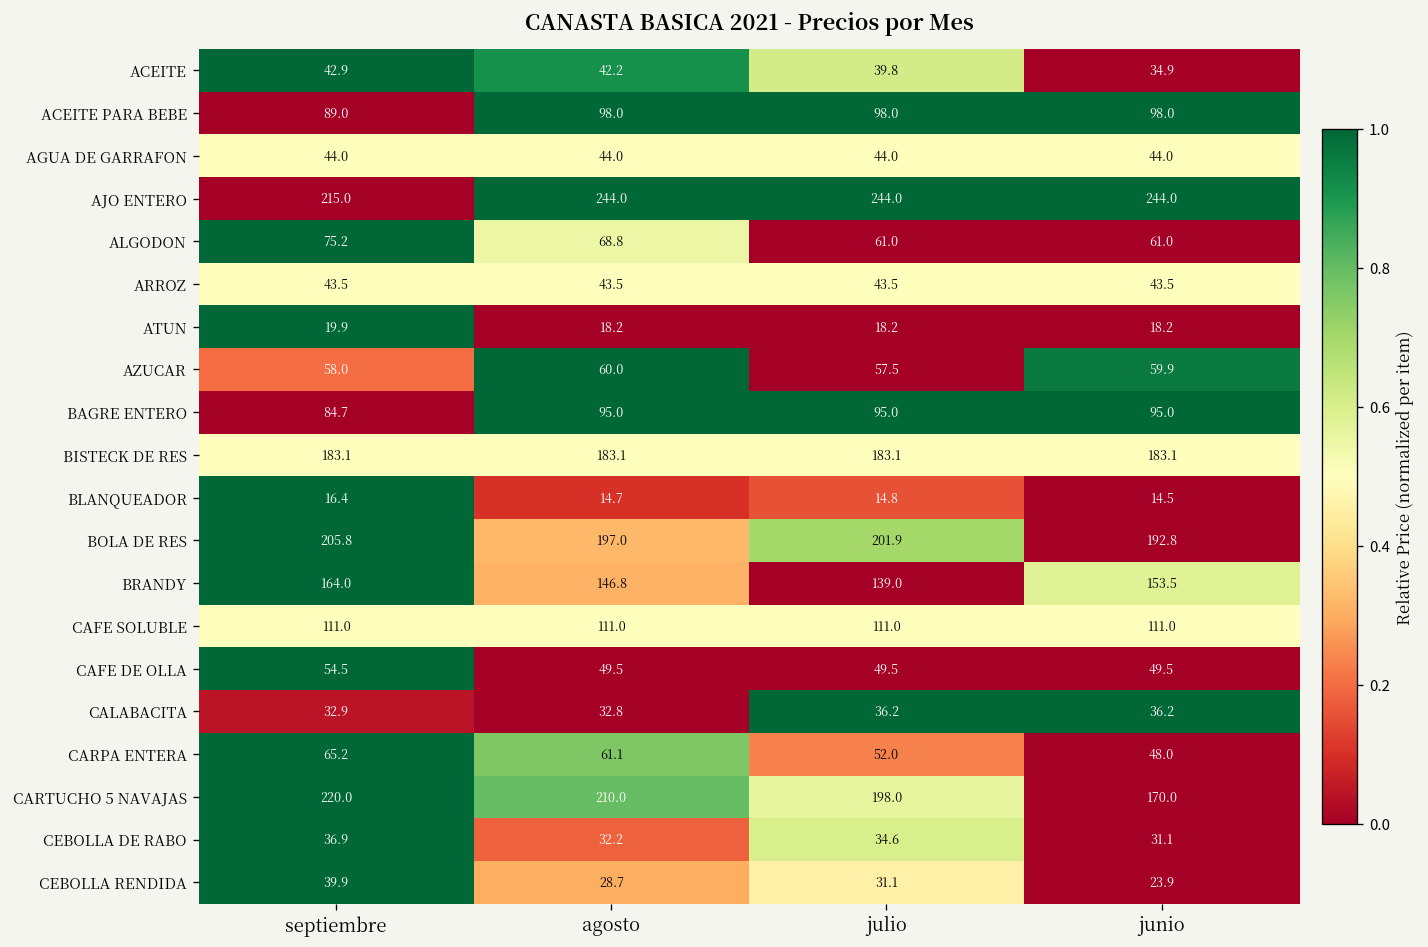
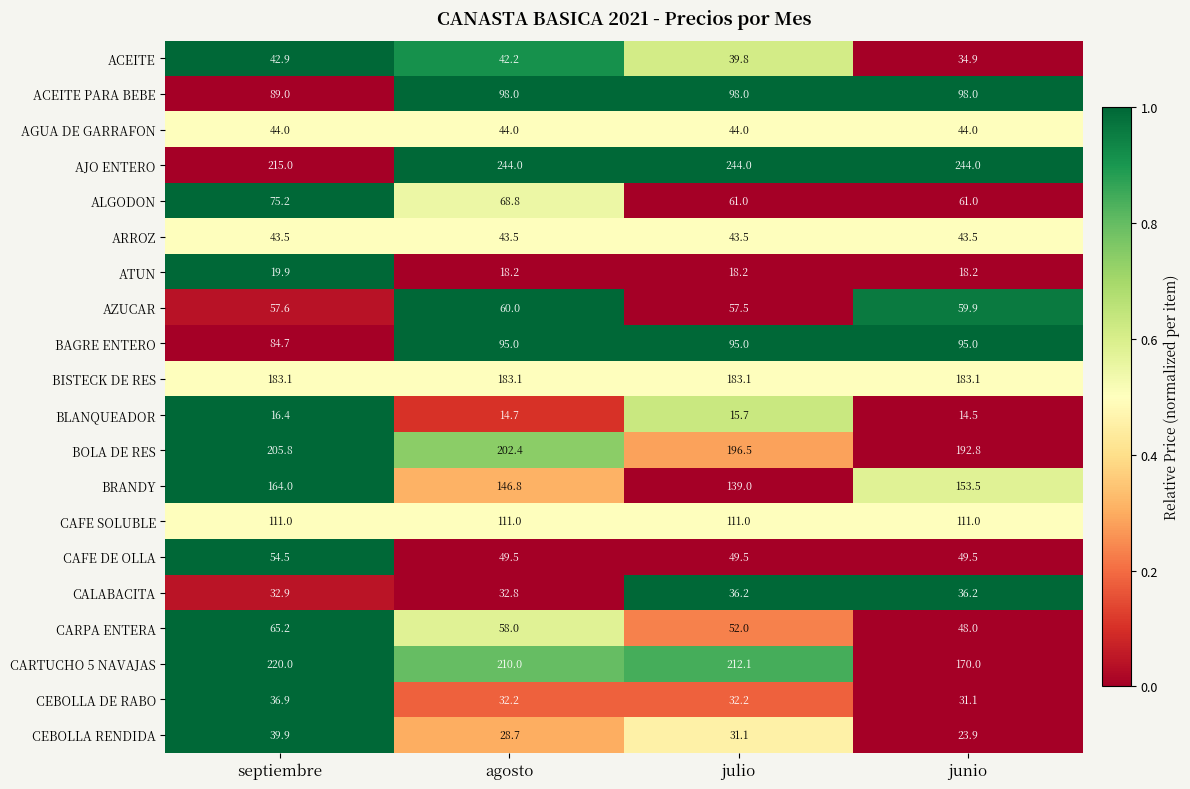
  {
    "ACEITE": {
      "septiembre": 42.9,
      "agosto": 42.2,
      "julio": 39.8,
      "junio": 34.9
    },
    "ACEITE PARA BEBE": {
      "septiembre": 89.0,
      "agosto": 98.0,
      "julio": 98.0,
      "junio": 98.0
    },
    "AGUA DE GARRAFON": {
      "septiembre": 44.0,
      "agosto": 44.0,
      "julio": 44.0,
      "junio": 44.0
    },
    "AJO ENTERO": {
      "septiembre": 215.0,
      "agosto": 244.0,
      "julio": 244.0,
      "junio": 244.0
    },
    "ALGODON": {
      "septiembre": 75.2,
      "agosto": 68.8,
      "julio": 61.0,
      "junio": 61.0
    },
    "ARROZ": {
      "septiembre": 43.5,
      "agosto": 43.5,
      "julio": 43.5,
      "junio": 43.5
    },
    "ATUN": {
      "septiembre": 19.9,
      "agosto": 18.2,
      "julio": 18.2,
      "junio": 18.2
    },
    "AZUCAR": {
-     "septiembre": 58.0,
+     "septiembre": 57.6,
      "agosto": 60.0,
      "julio": 57.5,
      "junio": 59.9
    },
    "BAGRE ENTERO": {
      "septiembre": 84.7,
      "agosto": 95.0,
      "julio": 95.0,
      "junio": 95.0
    },
    "BISTECK DE RES": {
      "septiembre": 183.1,
      "agosto": 183.1,
      "julio": 183.1,
      "junio": 183.1
    },
    "BLANQUEADOR": {
      "septiembre": 16.4,
      "agosto": 14.7,
-     "julio": 14.8,
+     "julio": 15.7,
      "junio": 14.5
    },
    "BOLA DE RES": {
      "septiembre": 205.8,
-     "agosto": 197.0,
-     "julio": 201.9,
+     "agosto": 202.4,
+     "julio": 196.5,
      "junio": 192.8
    },
    "BRANDY": {
      "septiembre": 164.0,
      "agosto": 146.8,
      "julio": 139.0,
      "junio": 153.5
    },
    "CAFE SOLUBLE": {
      "septiembre": 111.0,
      "agosto": 111.0,
      "julio": 111.0,
      "junio": 111.0
    },
    "CAFE DE OLLA": {
      "septiembre": 54.5,
      "agosto": 49.5,
      "julio": 49.5,
      "junio": 49.5
    },
    "CALABACITA": {
      "septiembre": 32.9,
      "agosto": 32.8,
      "julio": 36.2,
      "junio": 36.2
    },
    "CARPA ENTERA": {
      "septiembre": 65.2,
-     "agosto": 61.1,
+     "agosto": 58.0,
      "julio": 52.0,
      "junio": 48.0
    },
    "CARTUCHO 5 NAVAJAS": {
      "septiembre": 220.0,
      "agosto": 210.0,
-     "julio": 198.0,
+     "julio": 212.1,
      "junio": 170.0
    },
    "CEBOLLA DE RABO": {
      "septiembre": 36.9,
      "agosto": 32.2,
-     "julio": 34.6,
+     "julio": 32.2,
      "junio": 31.1
    },
    "CEBOLLA RENDIDA": {
      "septiembre": 39.9,
      "agosto": 28.7,
      "julio": 31.1,
      "junio": 23.9
    }
  }
